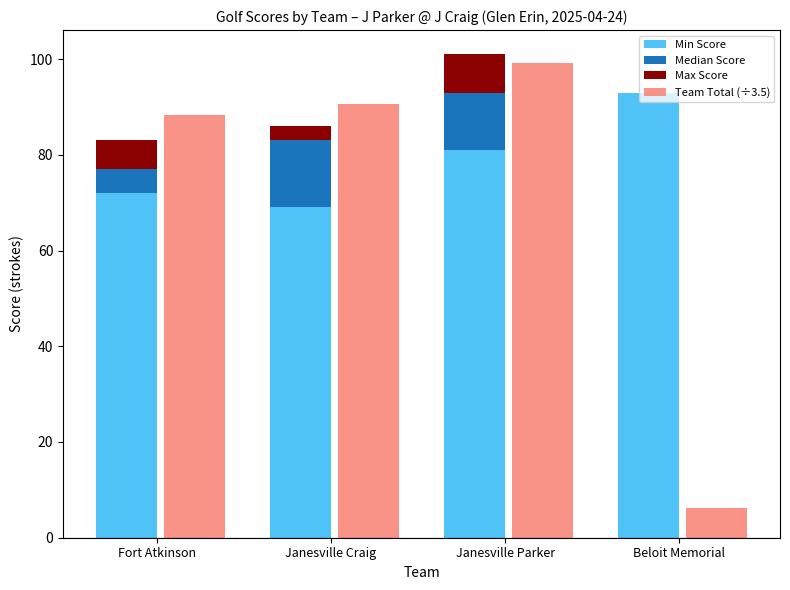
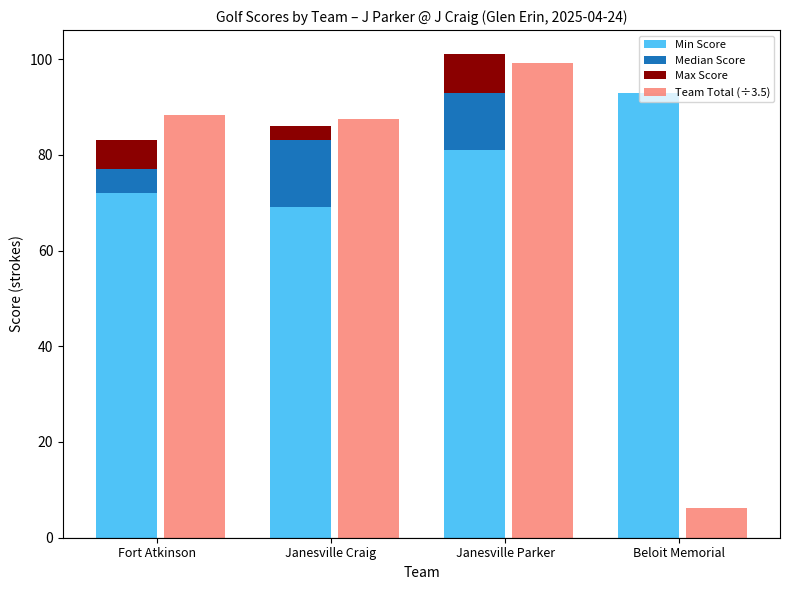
  {
    "Min Score": {
      "Fort Atkinson": 72,
      "Janesville Craig": 69,
      "Janesville Parker": 81
    },
    "Team Total (÷3.5)": {
      "Fort Atkinson": 88,
-     "Janesville Craig": 91,
+     "Janesville Craig": 87,
      "Janesville Parker": 99,
      "Beloit Memorial": 6
    }
  }
